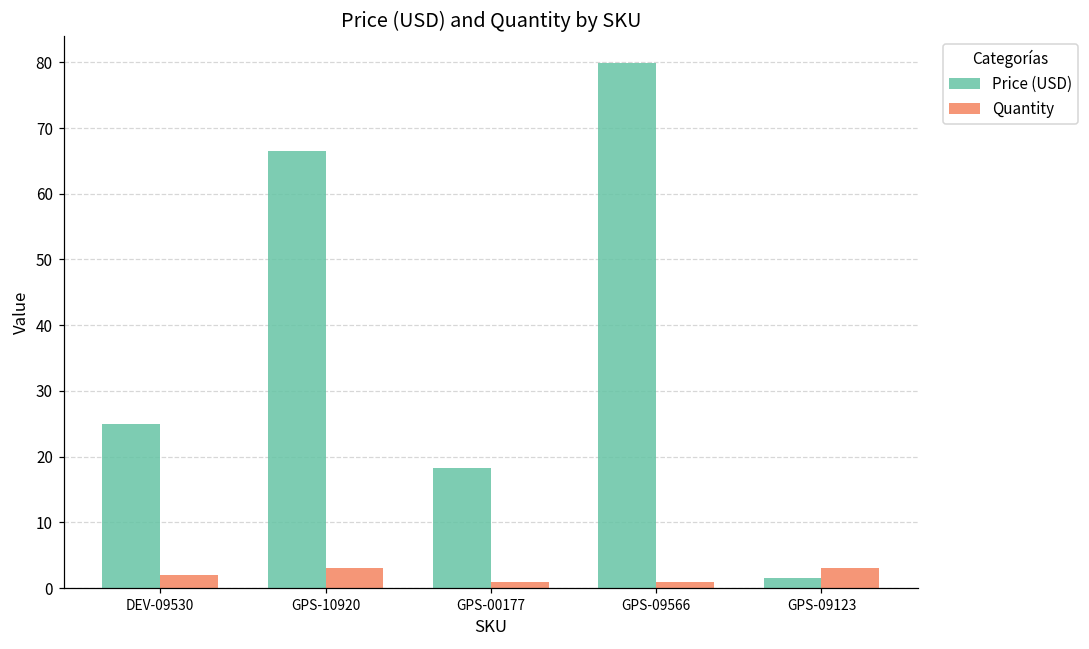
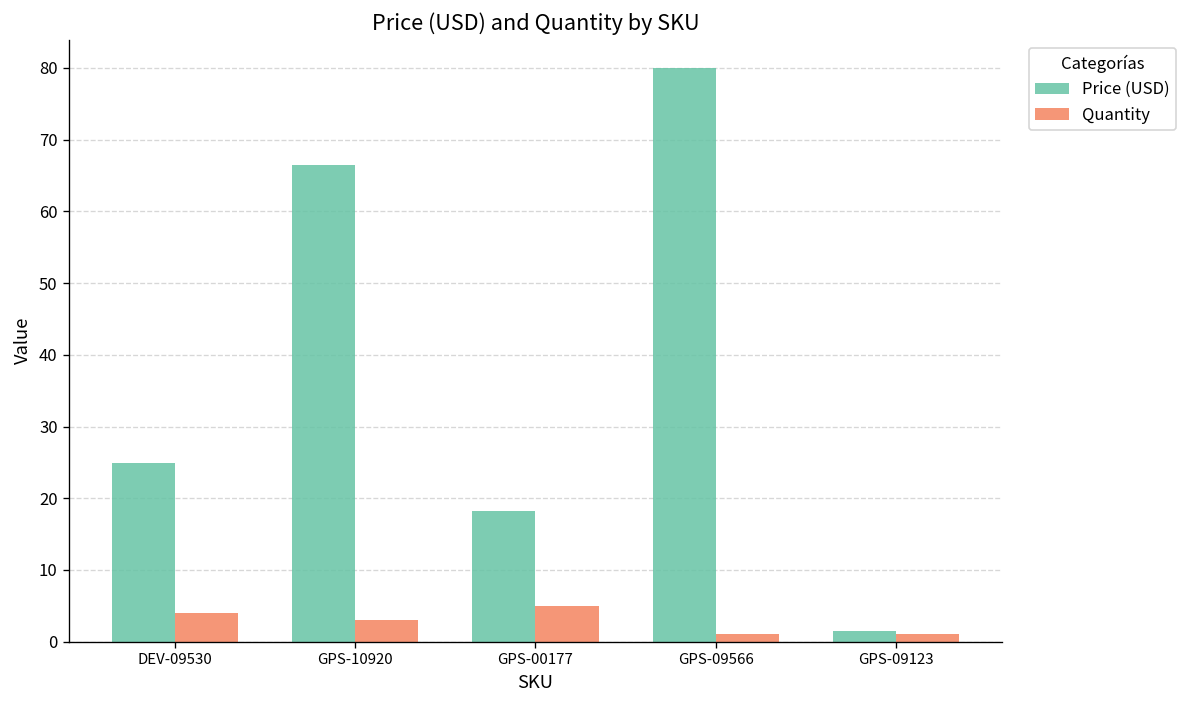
  {
    "Price (USD)": {
      "DEV-09530": 25,
      "GPS-10920": 67,
      "GPS-00177": 18,
      "GPS-09566": 80,
      "GPS-09123": 1
    },
    "Quantity": {
-     "DEV-09530": 2,
+     "DEV-09530": 4,
      "GPS-10920": 3,
-     "GPS-00177": 1,
+     "GPS-00177": 5,
      "GPS-09566": 1,
-     "GPS-09123": 3
+     "GPS-09123": 1
    }
  }
